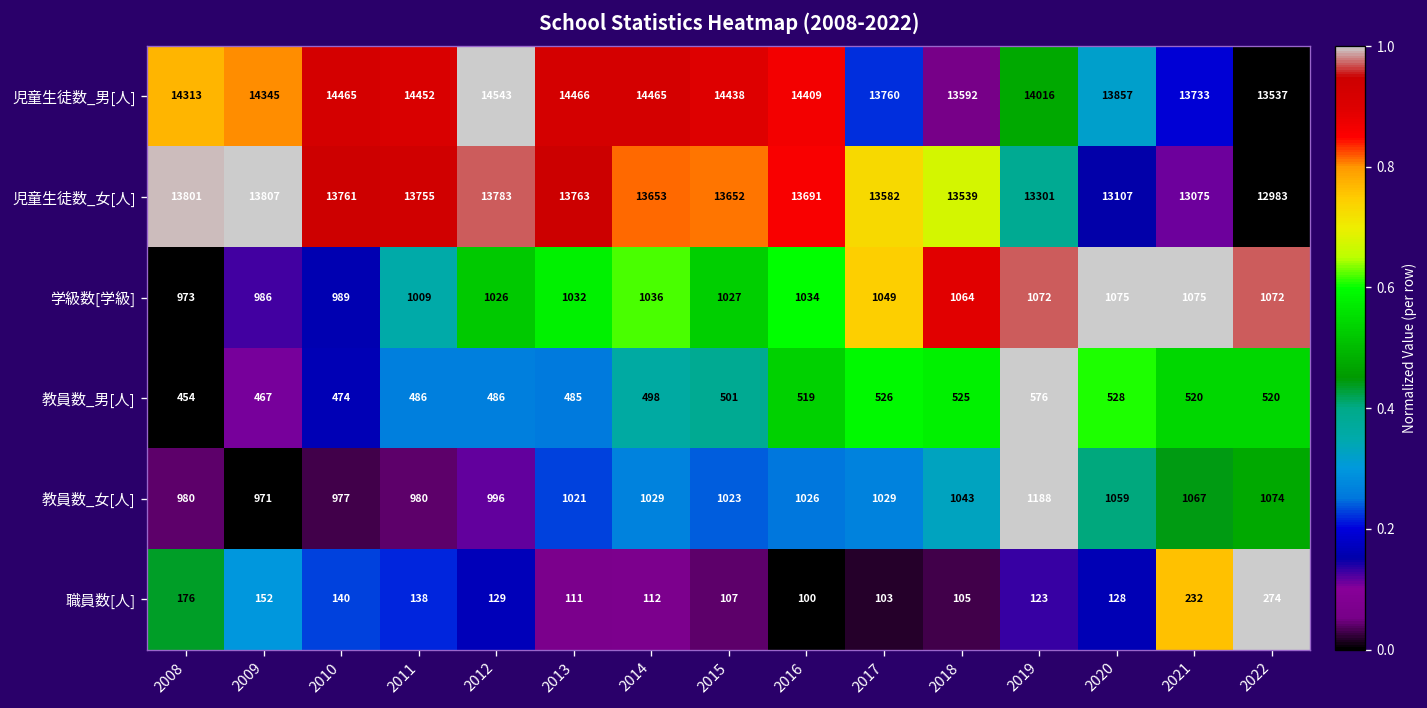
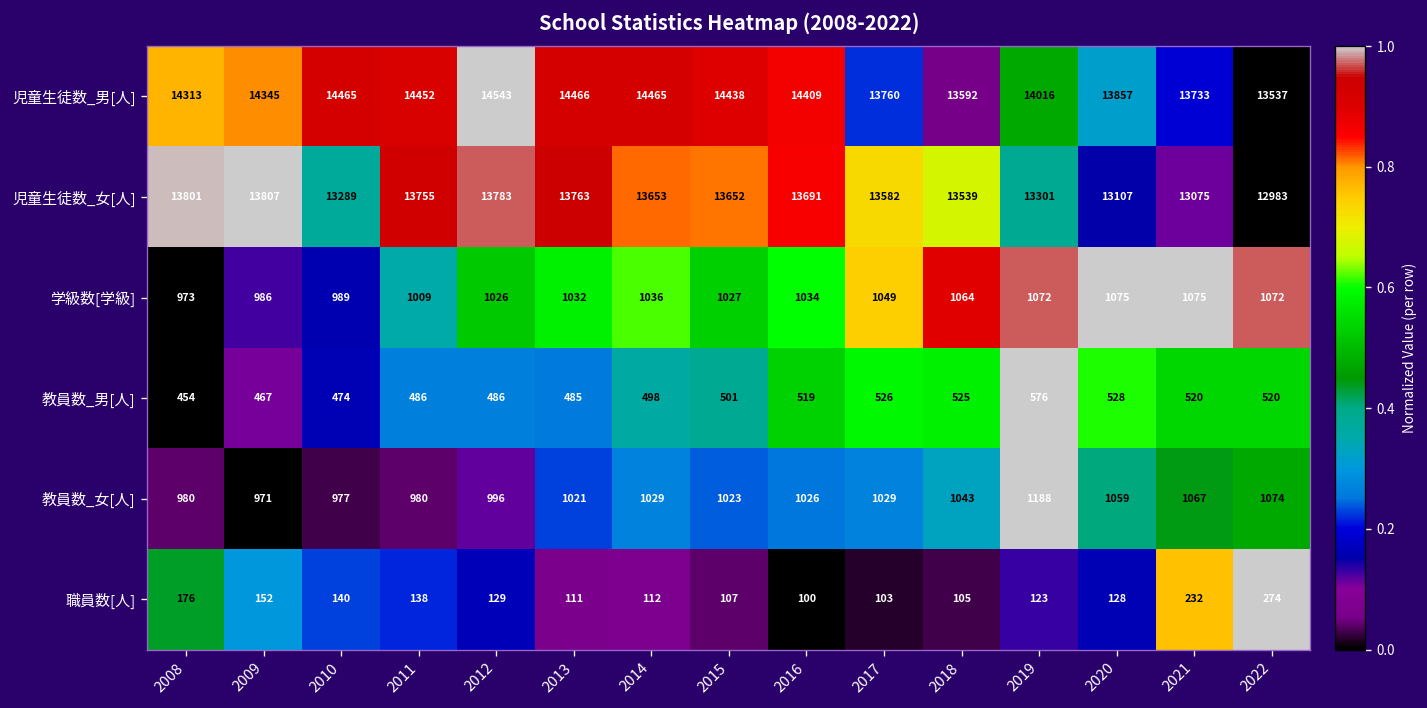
  {
    "児童生徒数_男[人]": {
      "2008": 14313,
      "2009": 14345,
      "2010": 14465,
      "2011": 14452,
      "2012": 14543,
      "2013": 14466,
      "2014": 14465,
      "2015": 14438,
      "2016": 14409,
      "2017": 13760,
      "2018": 13592,
      "2019": 14016,
      "2020": 13857,
      "2021": 13733,
      "2022": 13537
    },
    "児童生徒数_女[人]": {
      "2008": 13801,
      "2009": 13807,
-     "2010": 13761,
+     "2010": 13289,
      "2011": 13755,
      "2012": 13783,
      "2013": 13763,
      "2014": 13653,
      "2015": 13652,
      "2016": 13691,
      "2017": 13582,
      "2018": 13539,
      "2019": 13301,
      "2020": 13107,
      "2021": 13075,
      "2022": 12983
    },
    "学級数[学級]": {
      "2008": 973,
      "2009": 986,
      "2010": 989,
      "2011": 1009,
      "2012": 1026,
      "2013": 1032,
      "2014": 1036,
      "2015": 1027,
      "2016": 1034,
      "2017": 1049,
      "2018": 1064,
      "2019": 1072,
      "2020": 1075,
      "2021": 1075,
      "2022": 1072
    },
    "教員数_男[人]": {
      "2008": 454,
      "2009": 467,
      "2010": 474,
      "2011": 486,
      "2012": 486,
      "2013": 485,
      "2014": 498,
      "2015": 501,
      "2016": 519,
      "2017": 526,
      "2018": 525,
      "2019": 576,
      "2020": 528,
      "2021": 520,
      "2022": 520
    },
    "教員数_女[人]": {
      "2008": 980,
      "2009": 971,
      "2010": 977,
      "2011": 980,
      "2012": 996,
      "2013": 1021,
      "2014": 1029,
      "2015": 1023,
      "2016": 1026,
      "2017": 1029,
      "2018": 1043,
      "2019": 1188,
      "2020": 1059,
      "2021": 1067,
      "2022": 1074
    },
    "職員数[人]": {
      "2008": 176,
      "2009": 152,
      "2010": 140,
      "2011": 138,
      "2012": 129,
      "2013": 111,
      "2014": 112,
      "2015": 107,
      "2016": 100,
      "2017": 103,
      "2018": 105,
      "2019": 123,
      "2020": 128,
      "2021": 232,
      "2022": 274
    }
  }
